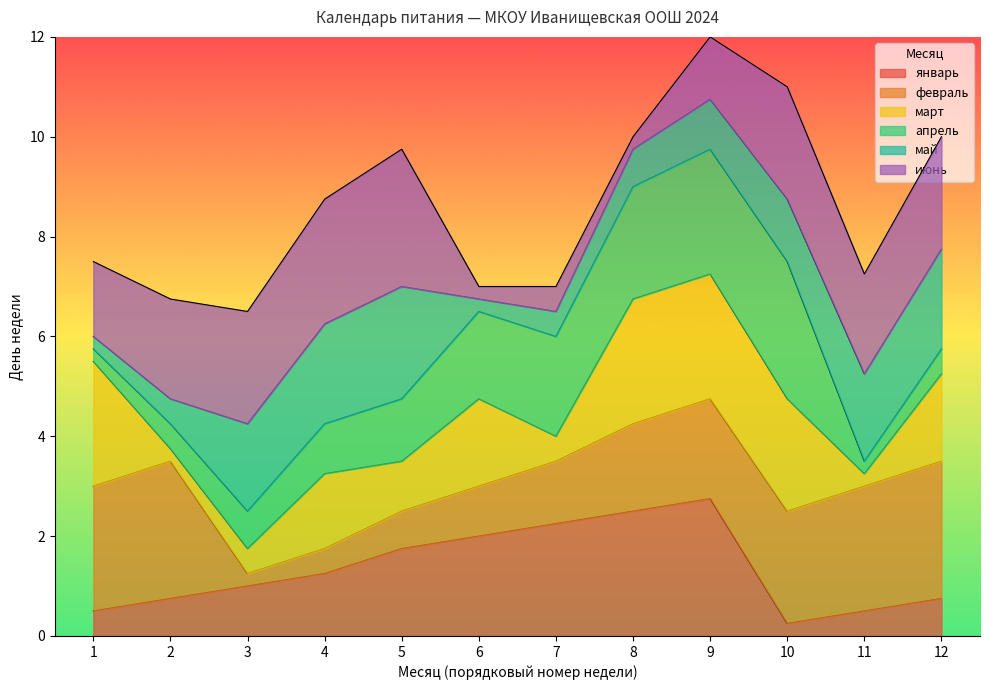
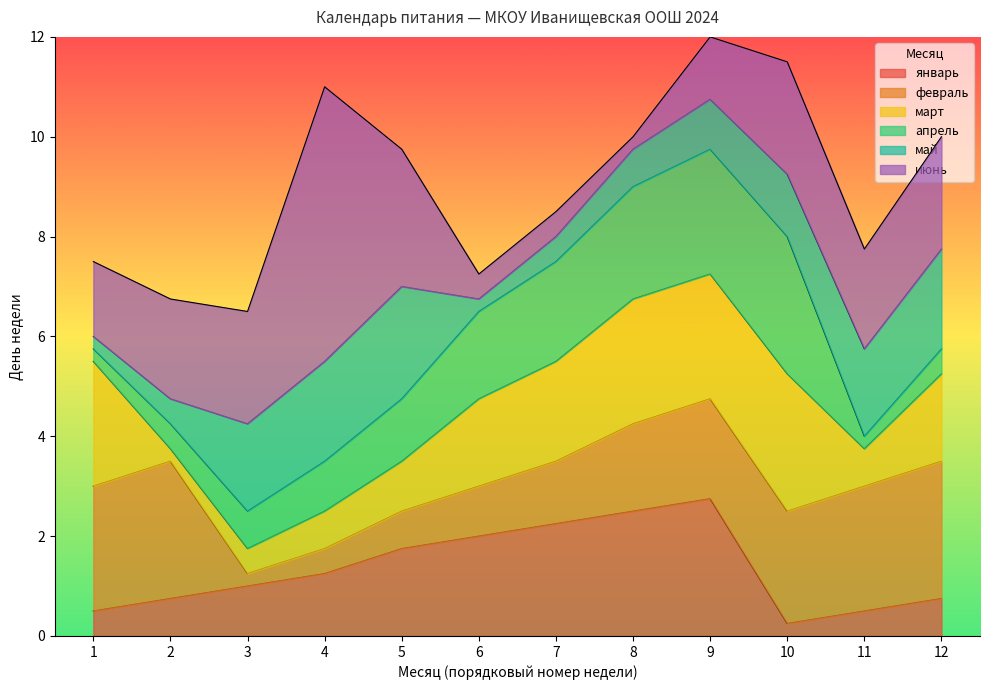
  {
    "март": {
      "1": 2.5,
      "2": 0.3,
      "3": 0.5,
-     "4": 1.5,
+     "4": 0.8,
      "5": 1.0,
      "6": 1.8,
-     "7": 0.5,
+     "7": 2.0,
      "8": 2.5,
      "9": 2.5,
-     "10": 2.3,
-     "11": 0.3,
+     "10": 2.8,
+     "11": 0.8,
      "12": 1.8
    },
    "июнь": {
      "1": 1.5,
      "2": 2.0,
      "3": 2.3,
-     "4": 2.5,
+     "4": 5.5,
      "5": 2.8,
-     "6": 0.3,
+     "6": 0.5,
      "7": 0.5,
      "8": 0.3,
      "9": 1.3,
      "10": 2.3,
      "11": 2.0
    }
  }
